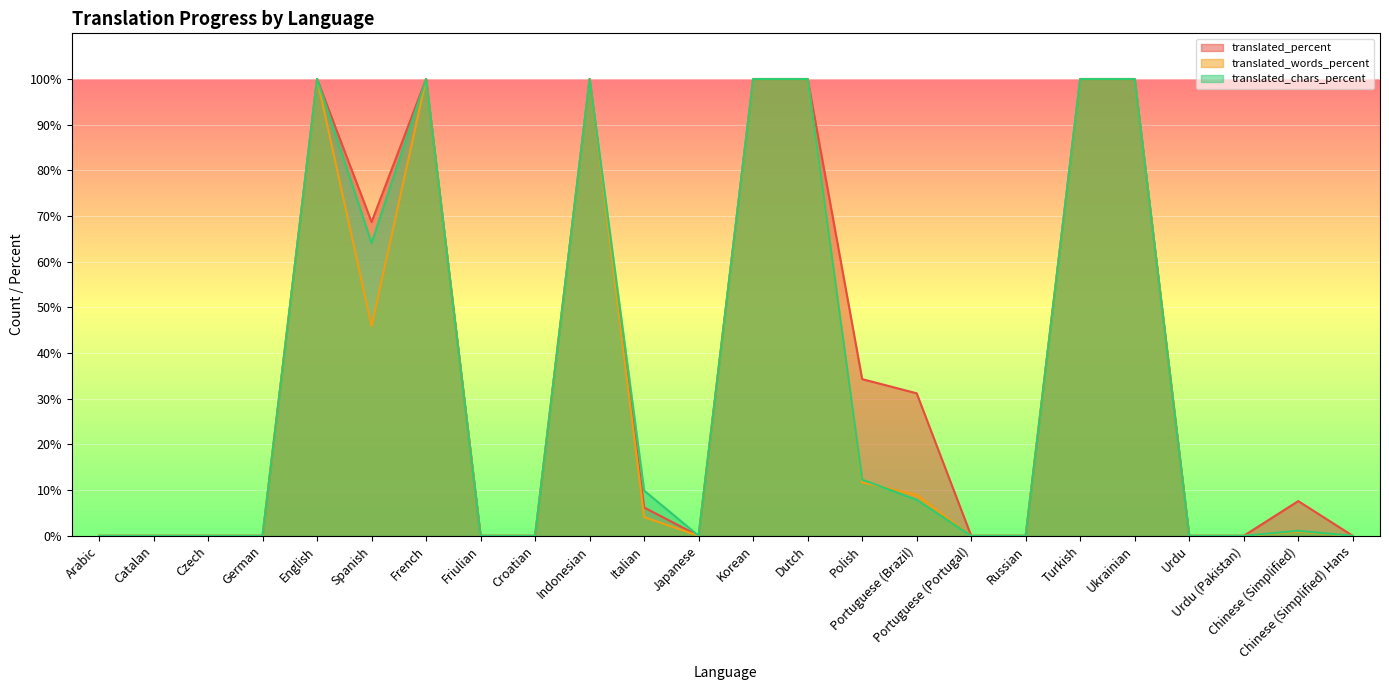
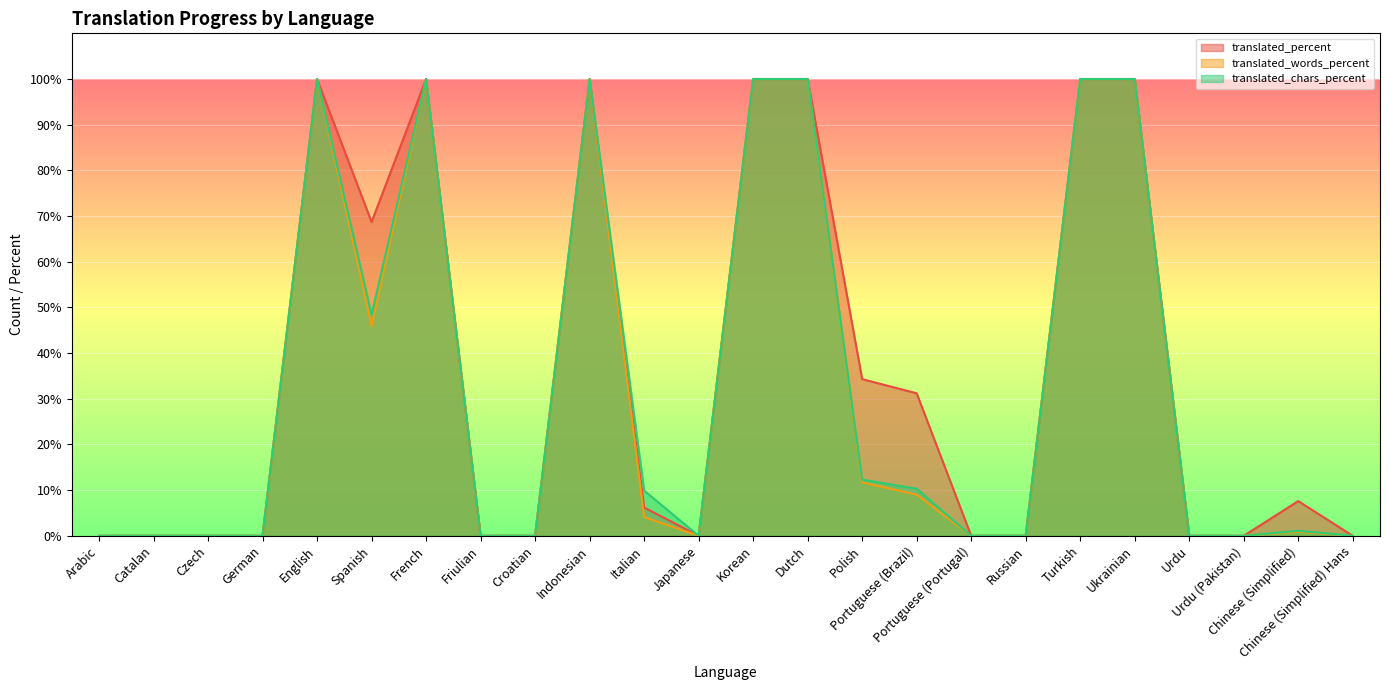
  {
    "translated_percent": {
      "Spanish": "69%",
      "Italian": "6%",
      "Polish": "34%",
      "Portuguese (Brazil)": "31%",
      "Chinese (Simplified)": "8%"
    },
    "translated_words_percent": {
      "Spanish": "46%",
      "Italian": "4%",
      "Polish": "12%",
      "Portuguese (Brazil)": "9%"
    },
    "translated_chars_percent": {
-     "Spanish": "64%",
+     "Spanish": "48%",
      "Italian": "10%",
      "Polish": "12%",
-     "Portuguese (Brazil)": "8%"
+     "Portuguese (Brazil)": "10%"
    }
  }
